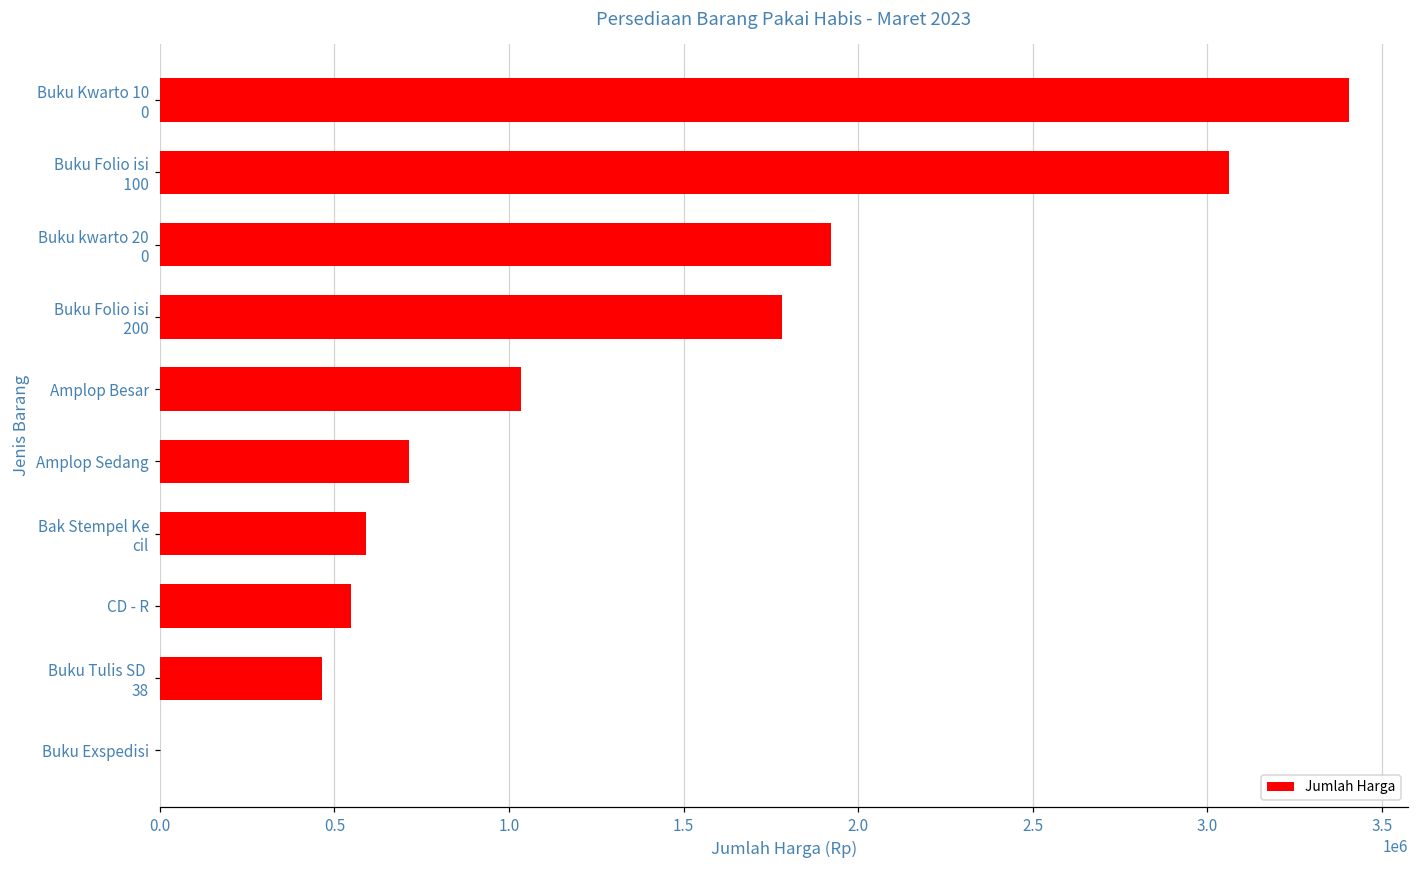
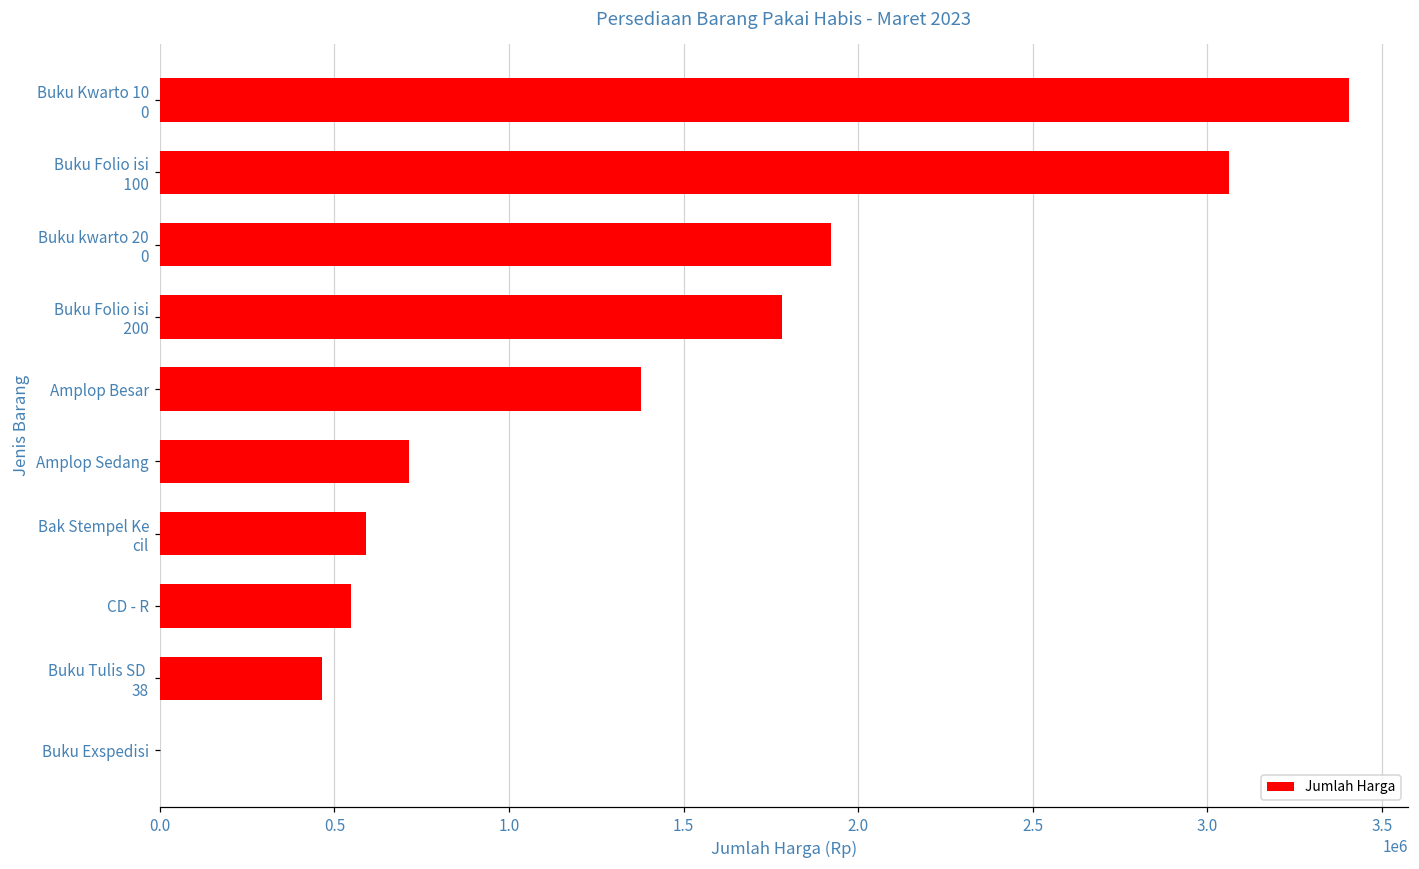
  {
    "Buku Kwarto 10 0": 3400000,
    "Buku Folio isi 100": 3060000,
    "Buku kwarto 20 0": 1920000,
    "Buku Folio isi 200": 1780000,
-   "Amplop Besar": 1030000,
+   "Amplop Besar": 1380000,
    "Amplop Sedang": 710000,
    "Bak Stempel Ke cil": 590000,
    "CD - R": 550000,
    "Buku Tulis SD 38": 460000,
    "Buku Exspedisi": 0
  }
